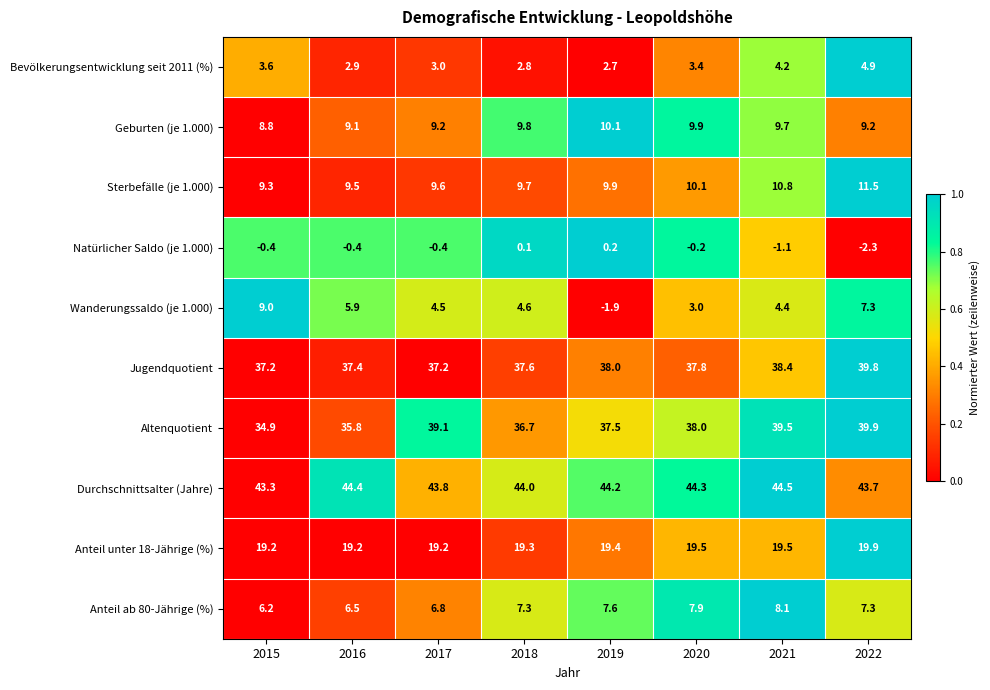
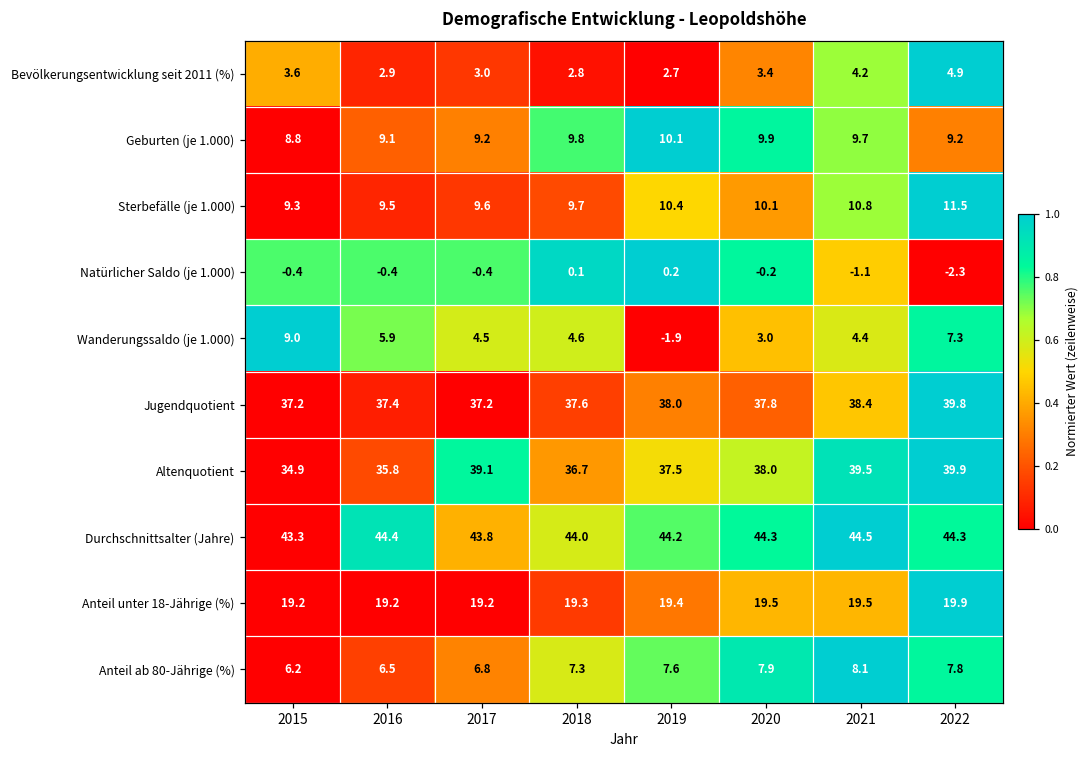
  {
    "Bevölkerungsentwicklung seit 2011 (%)": {
      "2015": 3.6,
      "2016": 2.9,
      "2017": 3.0,
      "2018": 2.8,
      "2019": 2.7,
      "2020": 3.4,
      "2021": 4.2,
      "2022": 4.9
    },
    "Geburten (je 1.000)": {
      "2015": 8.8,
      "2016": 9.1,
      "2017": 9.2,
      "2018": 9.8,
      "2019": 10.1,
      "2020": 9.9,
      "2021": 9.7,
      "2022": 9.2
    },
    "Sterbefälle (je 1.000)": {
      "2015": 9.3,
      "2016": 9.5,
      "2017": 9.6,
      "2018": 9.7,
-     "2019": 9.9,
+     "2019": 10.4,
      "2020": 10.1,
      "2021": 10.8,
      "2022": 11.5
    },
    "Natürlicher Saldo (je 1.000)": {
      "2015": -0.4,
      "2016": -0.4,
      "2017": -0.4,
      "2018": 0.1,
      "2019": 0.2,
      "2020": -0.2,
      "2021": -1.1,
      "2022": -2.3
    },
    "Wanderungssaldo (je 1.000)": {
      "2015": 9.0,
      "2016": 5.9,
      "2017": 4.5,
      "2018": 4.6,
      "2019": -1.9,
      "2020": 3.0,
      "2021": 4.4,
      "2022": 7.3
    },
    "Jugendquotient": {
      "2015": 37.2,
      "2016": 37.4,
      "2017": 37.2,
      "2018": 37.6,
      "2019": 38.0,
      "2020": 37.8,
      "2021": 38.4,
      "2022": 39.8
    },
    "Altenquotient": {
      "2015": 34.9,
      "2016": 35.8,
      "2017": 39.1,
      "2018": 36.7,
      "2019": 37.5,
      "2020": 38.0,
      "2021": 39.5,
      "2022": 39.9
    },
    "Durchschnittsalter (Jahre)": {
      "2015": 43.3,
      "2016": 44.4,
      "2017": 43.8,
      "2018": 44.0,
      "2019": 44.2,
      "2020": 44.3,
      "2021": 44.5,
-     "2022": 43.7
+     "2022": 44.3
    },
    "Anteil unter 18-Jährige (%)": {
      "2015": 19.2,
      "2016": 19.2,
      "2017": 19.2,
      "2018": 19.3,
      "2019": 19.4,
      "2020": 19.5,
      "2021": 19.5,
      "2022": 19.9
    },
    "Anteil ab 80-Jährige (%)": {
      "2015": 6.2,
      "2016": 6.5,
      "2017": 6.8,
      "2018": 7.3,
      "2019": 7.6,
      "2020": 7.9,
      "2021": 8.1,
-     "2022": 7.3
+     "2022": 7.8
    }
  }
